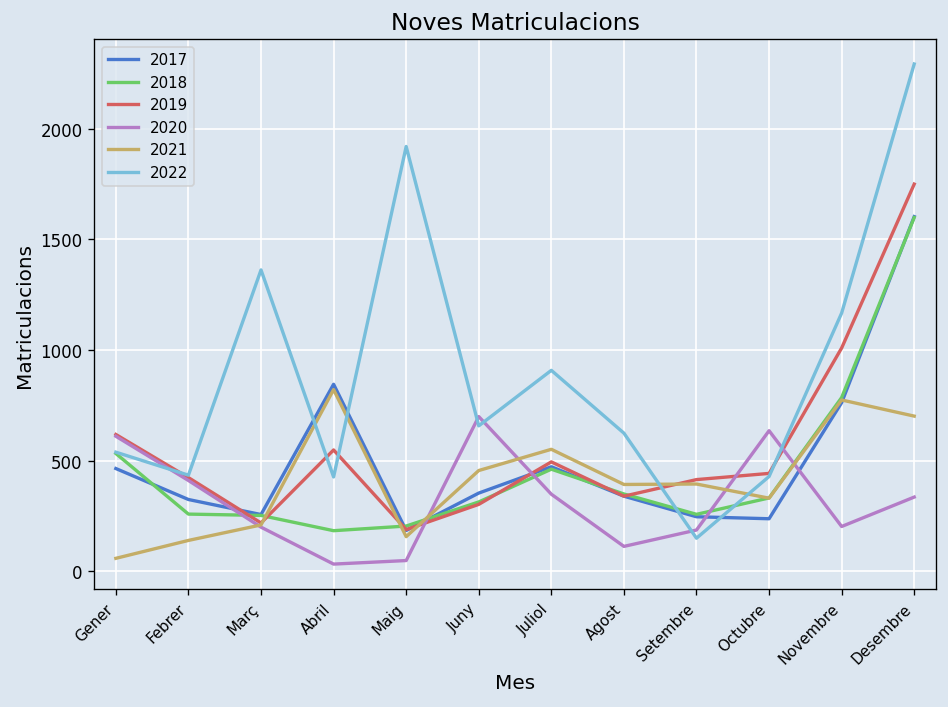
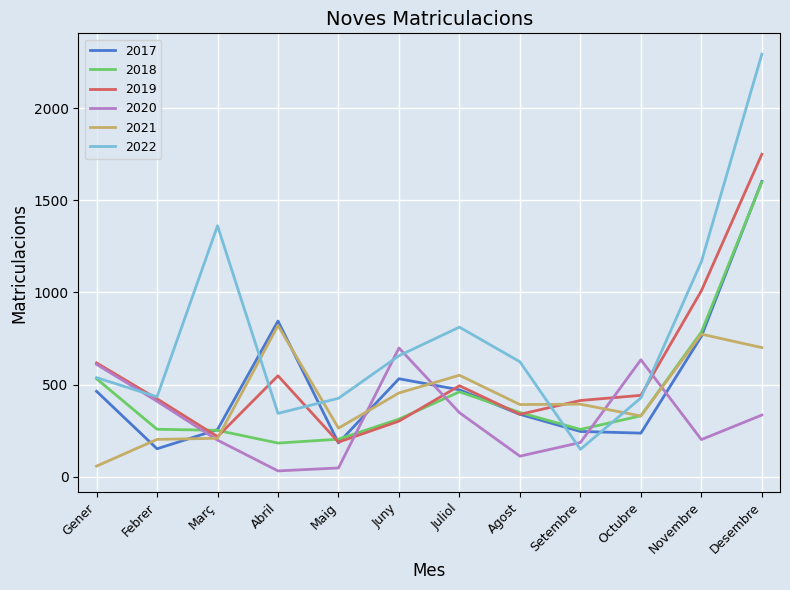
  {
    "2017": {
      "Gener": 460,
-     "Febrer": 320,
+     "Febrer": 150,
      "Abril": 850,
-     "Juny": 350,
+     "Juny": 530,
      "Octubre": 240
    },
    "2018": {
      "Febrer": 260,
      "Abril": 180,
      "Maig": 200
    },
    "2019": {
      "Abril": 550,
      "Juliol": 490,
      "Setembre": 410,
      "Octubre": 440,
      "Novembre": 1010,
      "Desembre": 1750
    },
    "2020": {
      "Abril": 30,
      "Maig": 50,
      "Juny": 700,
      "Juliol": 350,
      "Agost": 110,
      "Setembre": 190,
      "Octubre": 640,
      "Novembre": 200,
      "Desembre": 340
    },
    "2021": {
      "Gener": 60,
-     "Febrer": 140,
+     "Febrer": 200,
      "Abril": 820,
-     "Maig": 160,
+     "Maig": 260,
      "Juny": 460,
      "Juliol": 550,
      "Agost": 390,
      "Setembre": 390,
      "Desembre": 700
    },
    "2022": {
      "Març": 1360,
-     "Abril": 430,
-     "Maig": 1920,
+     "Abril": 340,
+     "Maig": 430,
      "Juny": 660,
-     "Juliol": 910,
+     "Juliol": 810,
      "Agost": 620,
      "Setembre": 150,
      "Octubre": 430,
      "Novembre": 1170,
      "Desembre": 2290
    }
  }
